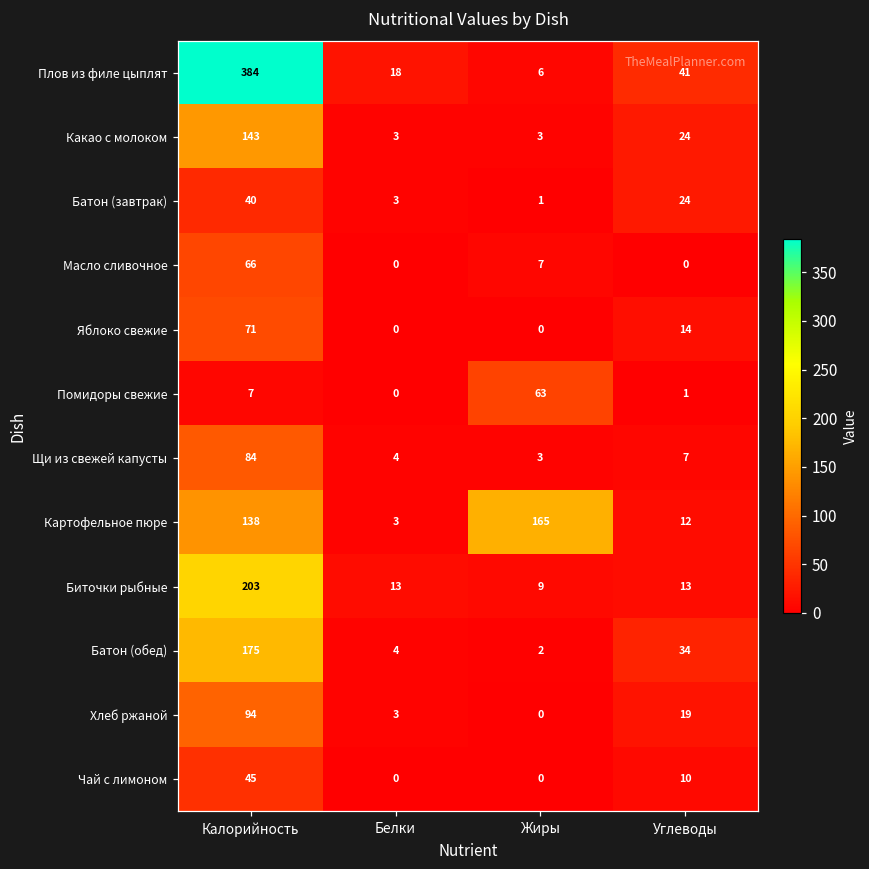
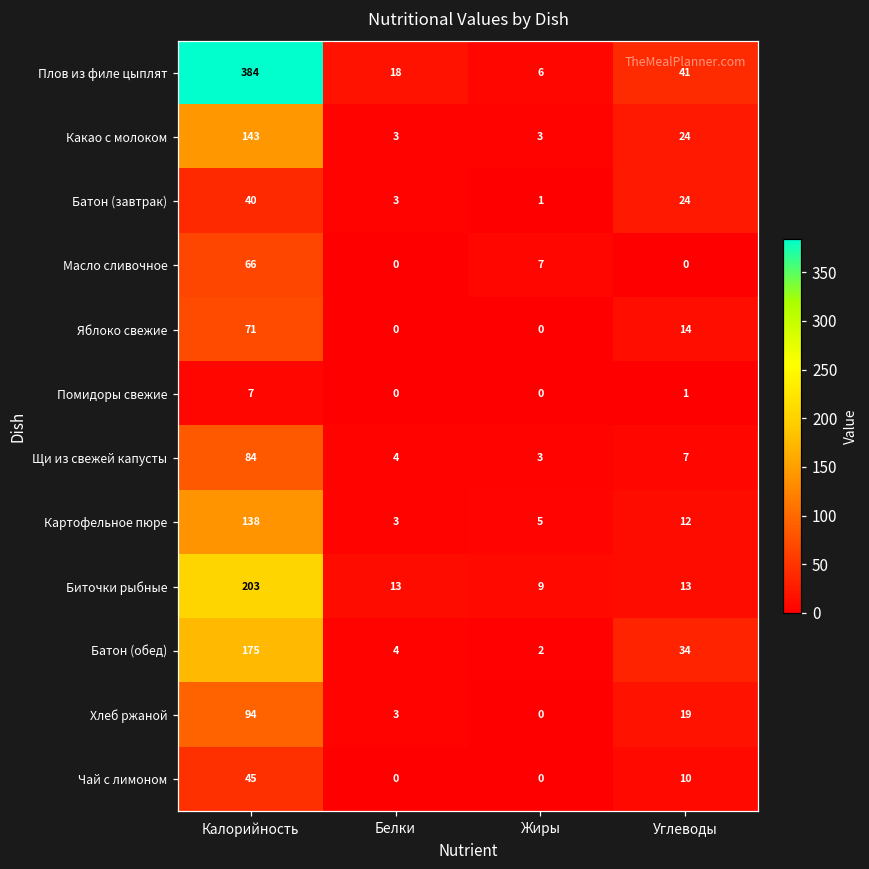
  {
    "Плов из филе цыплят": {
      "Калорийность": 384,
      "Белки": 18,
      "Жиры": 6
    },
    "Какао с молоком": {
      "Калорийность": 143,
      "Белки": 3,
      "Жиры": 3,
      "Углеводы": 24
    },
    "Батон (завтрак)": {
      "Калорийность": 40,
      "Белки": 3,
      "Жиры": 1,
      "Углеводы": 24
    },
    "Масло сливочное": {
      "Калорийность": 66,
      "Белки": 0,
      "Жиры": 7,
      "Углеводы": 0
    },
    "Яблоко свежие": {
      "Калорийность": 71,
      "Белки": 0,
      "Жиры": 0,
      "Углеводы": 14
    },
    "Помидоры свежие": {
      "Калорийность": 7,
      "Белки": 0,
-     "Жиры": 63,
+     "Жиры": 0,
      "Углеводы": 1
    },
    "Щи из свежей капусты": {
      "Калорийность": 84,
      "Белки": 4,
      "Жиры": 3,
      "Углеводы": 7
    },
    "Картофельное пюре": {
      "Калорийность": 138,
      "Белки": 3,
-     "Жиры": 165,
+     "Жиры": 5,
      "Углеводы": 12
    },
    "Биточки рыбные": {
      "Калорийность": 203,
      "Белки": 13,
      "Жиры": 9,
      "Углеводы": 13
    },
    "Батон (обед)": {
      "Калорийность": 175,
      "Белки": 4,
      "Жиры": 2,
      "Углеводы": 34
    },
    "Хлеб ржаной": {
      "Калорийность": 94,
      "Белки": 3,
      "Жиры": 0,
      "Углеводы": 19
    },
    "Чай с лимоном": {
      "Калорийность": 45,
      "Белки": 0,
      "Жиры": 0,
      "Углеводы": 10
    }
  }
